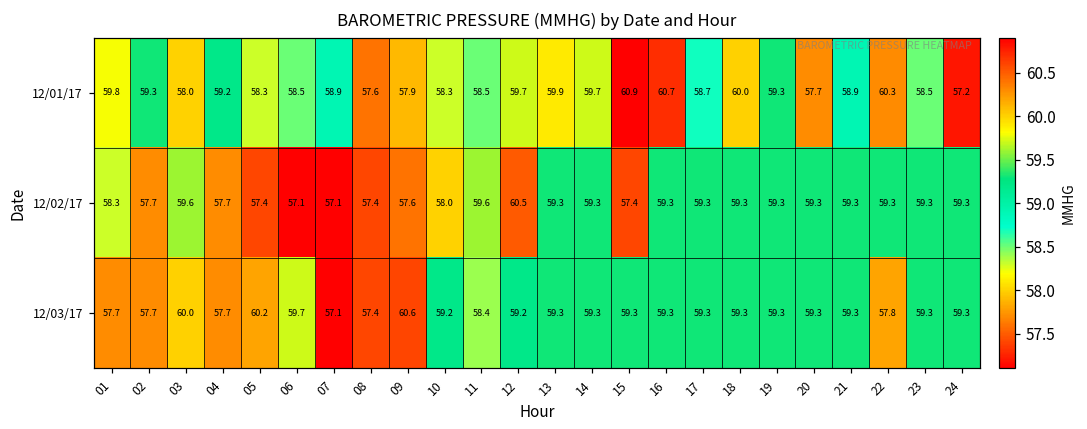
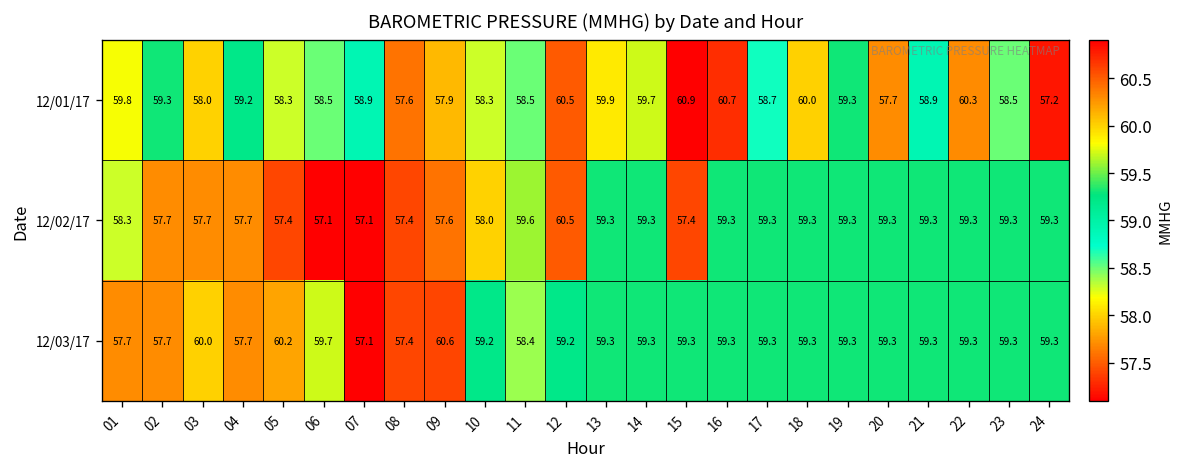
  {
    "12/01/17": {
      "01": 59.8,
      "02": 59.3,
      "03": 58.0,
      "04": 59.2,
      "05": 58.3,
      "06": 58.5,
      "07": 58.9,
      "08": 57.6,
      "09": 57.9,
      "10": 58.3,
      "11": 58.5,
-     "12": 59.7,
+     "12": 60.5,
      "13": 59.9,
      "14": 59.7,
      "15": 60.9,
      "16": 60.7,
      "17": 58.7,
      "18": 60.0,
      "19": 59.3,
      "20": 57.7,
      "21": 58.9,
      "23": 58.5,
      "24": 57.2
    },
    "12/02/17": {
      "01": 58.3,
      "02": 57.7,
-     "03": 59.6,
+     "03": 57.7,
      "04": 57.7,
      "05": 57.4,
      "06": 57.1,
      "07": 57.1,
      "08": 57.4,
      "09": 57.6,
      "10": 58.0,
      "11": 59.6,
      "12": 60.5,
      "13": 59.3,
      "14": 59.3,
      "15": 57.4,
      "16": 59.3,
      "17": 59.3,
      "18": 59.3,
      "19": 59.3,
      "20": 59.3,
      "21": 59.3,
      "22": 59.3,
      "23": 59.3,
      "24": 59.3
    },
    "12/03/17": {
      "01": 57.7,
      "02": 57.7,
      "03": 60.0,
      "04": 57.7,
      "05": 60.2,
      "06": 59.7,
      "07": 57.1,
      "08": 57.4,
      "09": 60.6,
      "10": 59.2,
      "11": 58.4,
      "12": 59.2,
      "13": 59.3,
      "14": 59.3,
      "15": 59.3,
      "16": 59.3,
      "17": 59.3,
      "18": 59.3,
      "19": 59.3,
      "20": 59.3,
      "21": 59.3,
-     "22": 57.8,
+     "22": 59.3,
      "23": 59.3,
      "24": 59.3
    }
  }
